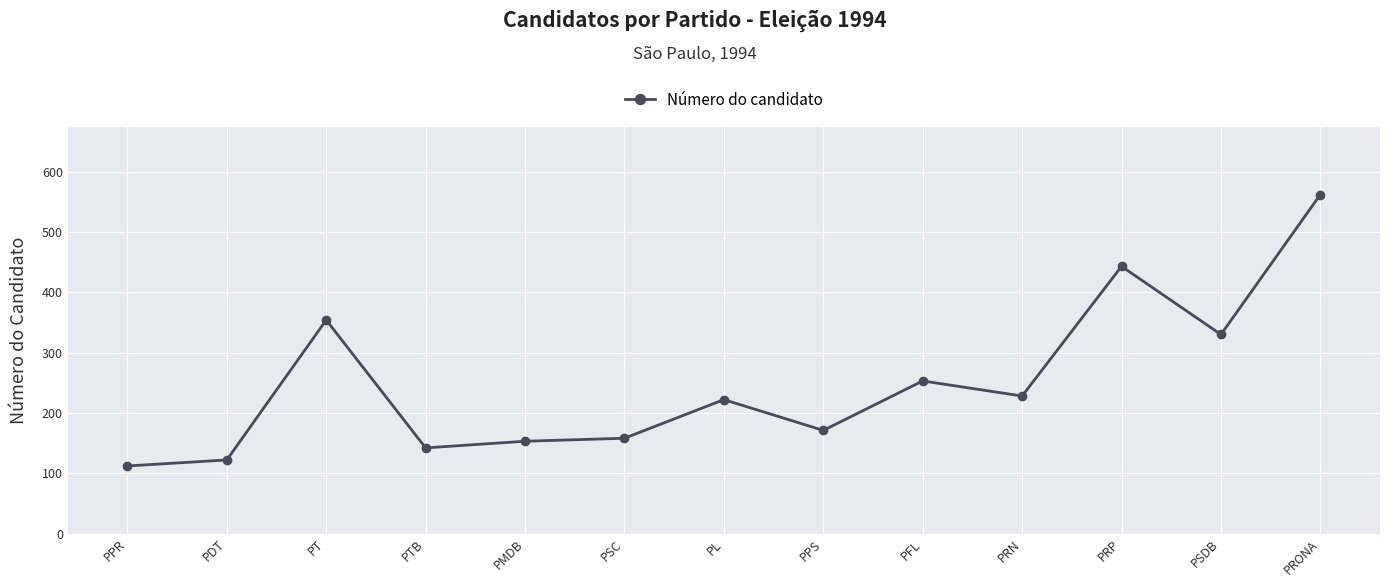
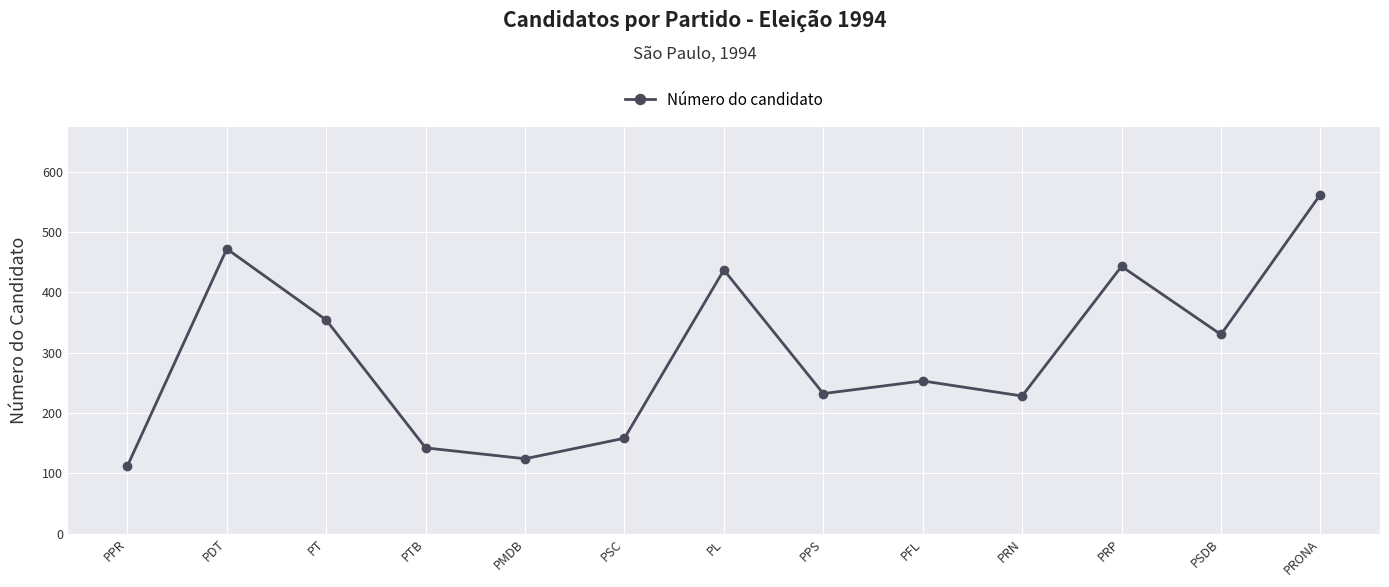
  {
    "PPR": 110,
-   "PDT": 120,
+   "PDT": 470,
    "PT": 350,
    "PTB": 140,
-   "PMDB": 150,
+   "PMDB": 120,
    "PSC": 160,
-   "PL": 220,
-   "PPS": 170,
+   "PL": 440,
+   "PPS": 230,
    "PFL": 250,
    "PRN": 230,
    "PRP": 440,
    "PSDB": 330,
    "PRONA": 560
  }
